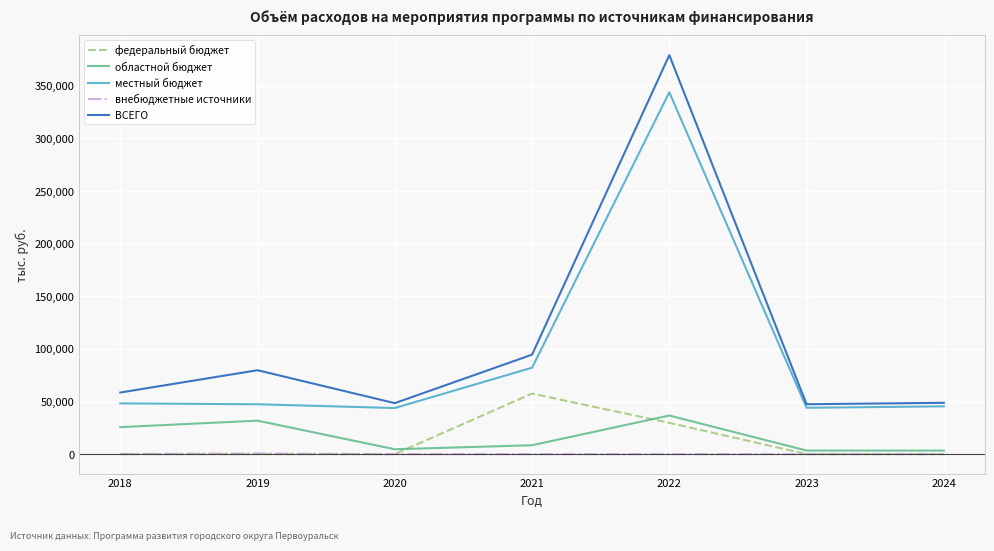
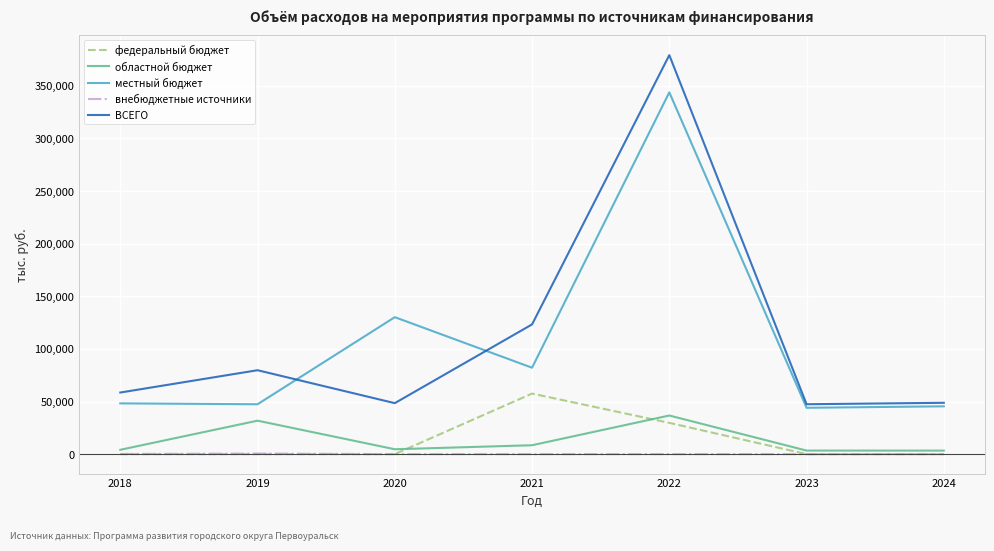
  {
    "федеральный бюджет": {
      "2021": "58,000",
      "2022": "30,000"
    },
    "областной бюджет": {
-     "2018": "26,000",
+     "2018": "4,000",
      "2019": "32,000",
      "2020": "5,000",
      "2021": "8,000",
      "2022": "37,000",
      "2023": "3,000",
      "2024": "3,000"
    },
    "местный бюджет": {
      "2018": "48,000",
      "2019": "47,000",
-     "2020": "44,000",
+     "2020": "130,000",
      "2021": "82,000",
      "2022": "344,000",
      "2023": "44,000",
      "2024": "45,000"
    },
    "внебюджетные источники": {
      "2021": "0",
      "2022": "0"
    },
    "ВСЕГО": {
      "2018": "59,000",
      "2019": "80,000",
      "2020": "48,000",
-     "2021": "95,000",
+     "2021": "123,000",
      "2022": "379,000",
      "2023": "47,000",
      "2024": "49,000"
    }
  }
